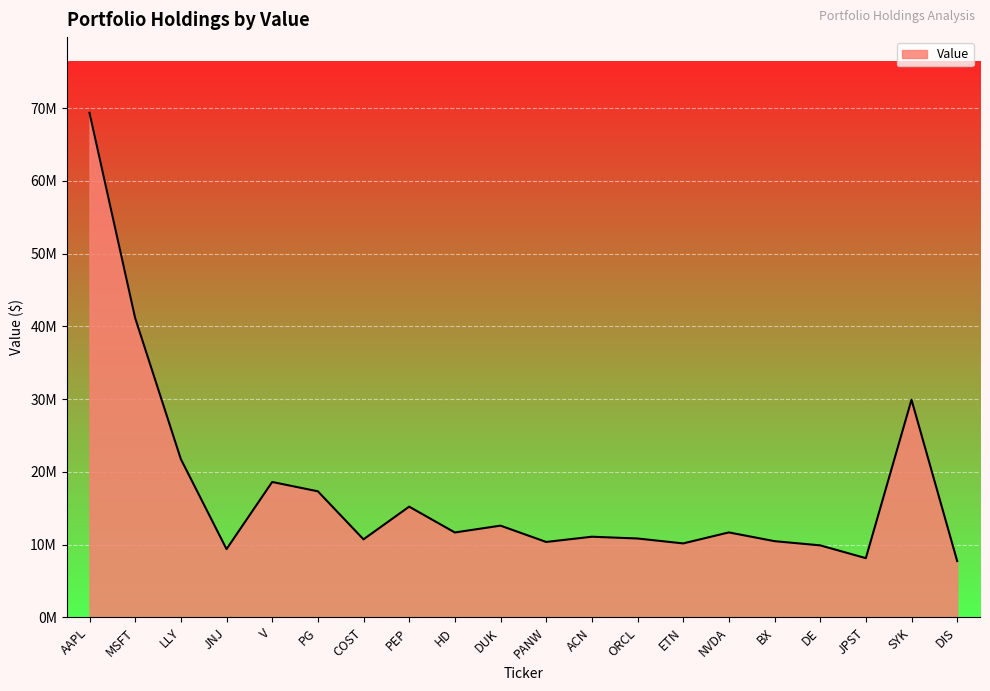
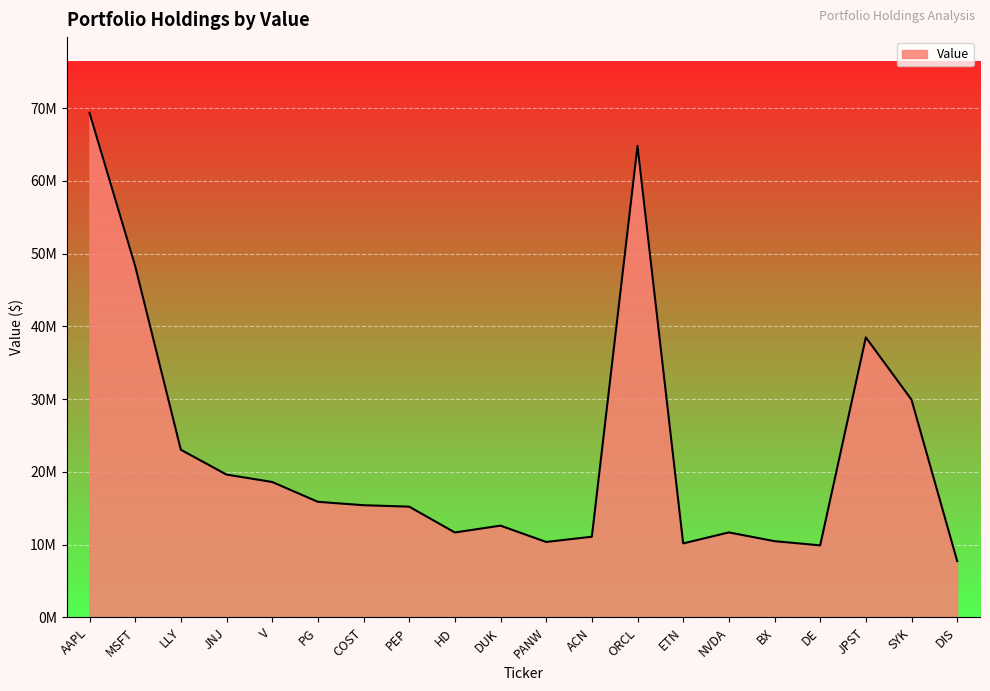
  {
    "AAPL": 69000000,
-   "MSFT": 41000000,
-   "LLY": 22000000,
-   "JNJ": 9000000,
+   "MSFT": 48000000,
+   "LLY": 23000000,
+   "JNJ": 20000000,
    "V": 19000000,
-   "PG": 17000000,
-   "COST": 11000000,
+   "PG": 16000000,
+   "COST": 15000000,
    "PEP": 15000000,
    "HD": 12000000,
    "DUK": 13000000,
    "PANW": 10000000,
    "ACN": 11000000,
-   "ORCL": 11000000,
+   "ORCL": 65000000,
    "ETN": 10000000,
    "NVDA": 12000000,
    "BX": 10000000,
    "DE": 10000000,
-   "JPST": 8000000,
+   "JPST": 38000000,
    "SYK": 30000000,
    "DIS": 8000000
  }
